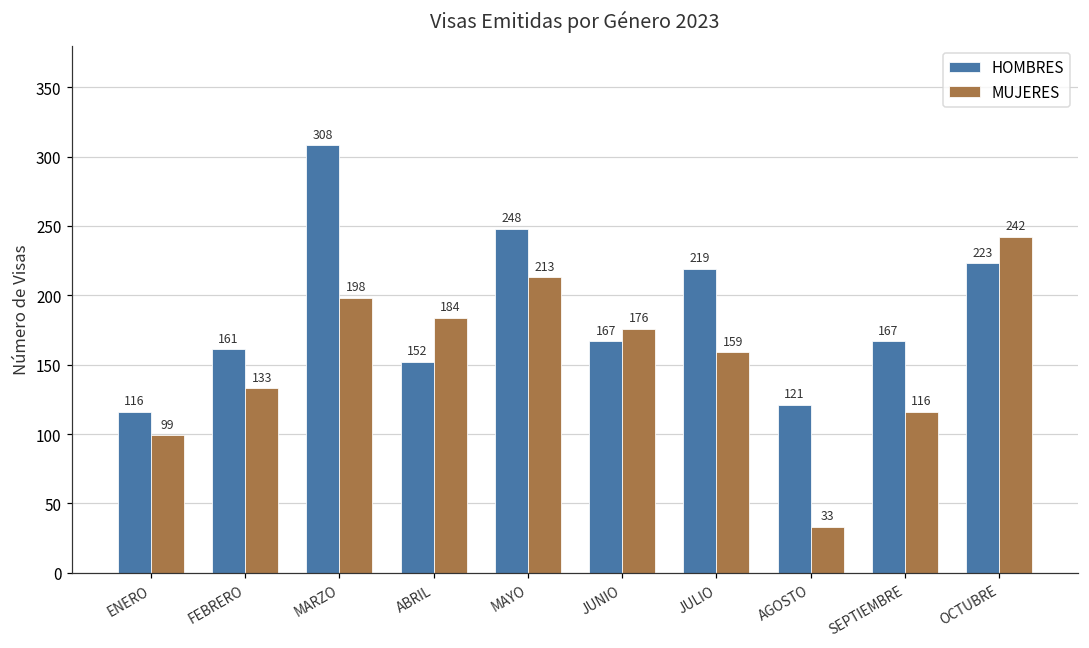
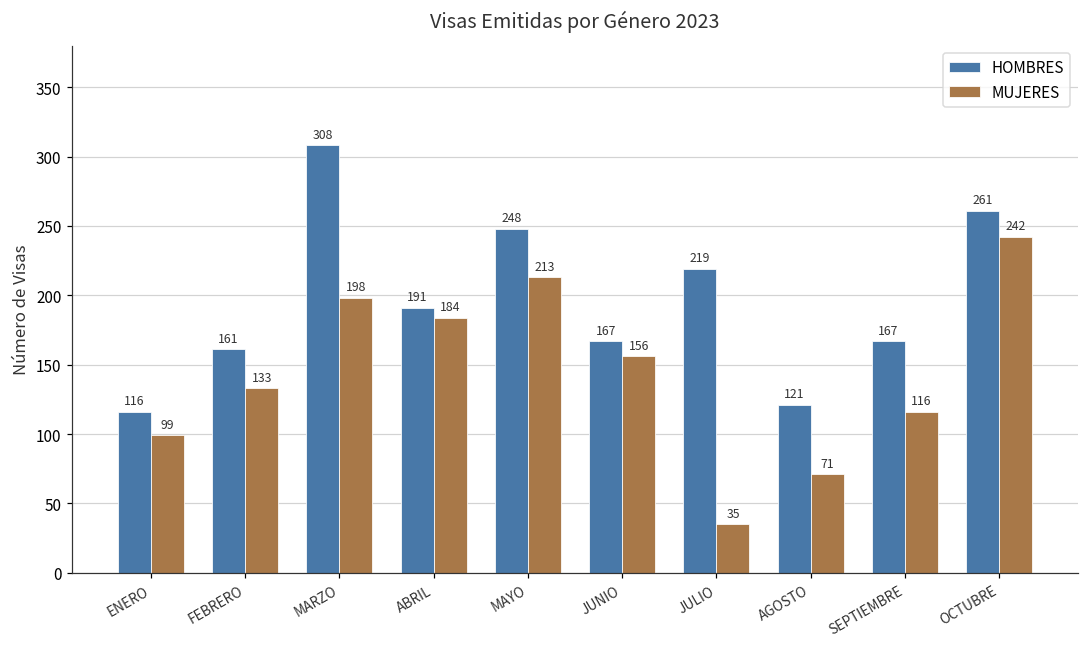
  {
    "HOMBRES": {
      "ENERO": 116,
      "FEBRERO": 161,
      "MARZO": 308,
-     "ABRIL": 152,
+     "ABRIL": 191,
      "MAYO": 248,
      "JUNIO": 167,
      "JULIO": 219,
      "AGOSTO": 121,
      "SEPTIEMBRE": 167,
-     "OCTUBRE": 223
+     "OCTUBRE": 261
    },
    "MUJERES": {
      "ENERO": 99,
      "FEBRERO": 133,
      "MARZO": 198,
      "ABRIL": 184,
      "MAYO": 213,
-     "JUNIO": 176,
-     "JULIO": 159,
-     "AGOSTO": 33,
+     "JUNIO": 156,
+     "JULIO": 35,
+     "AGOSTO": 71,
      "SEPTIEMBRE": 116,
      "OCTUBRE": 242
    }
  }
